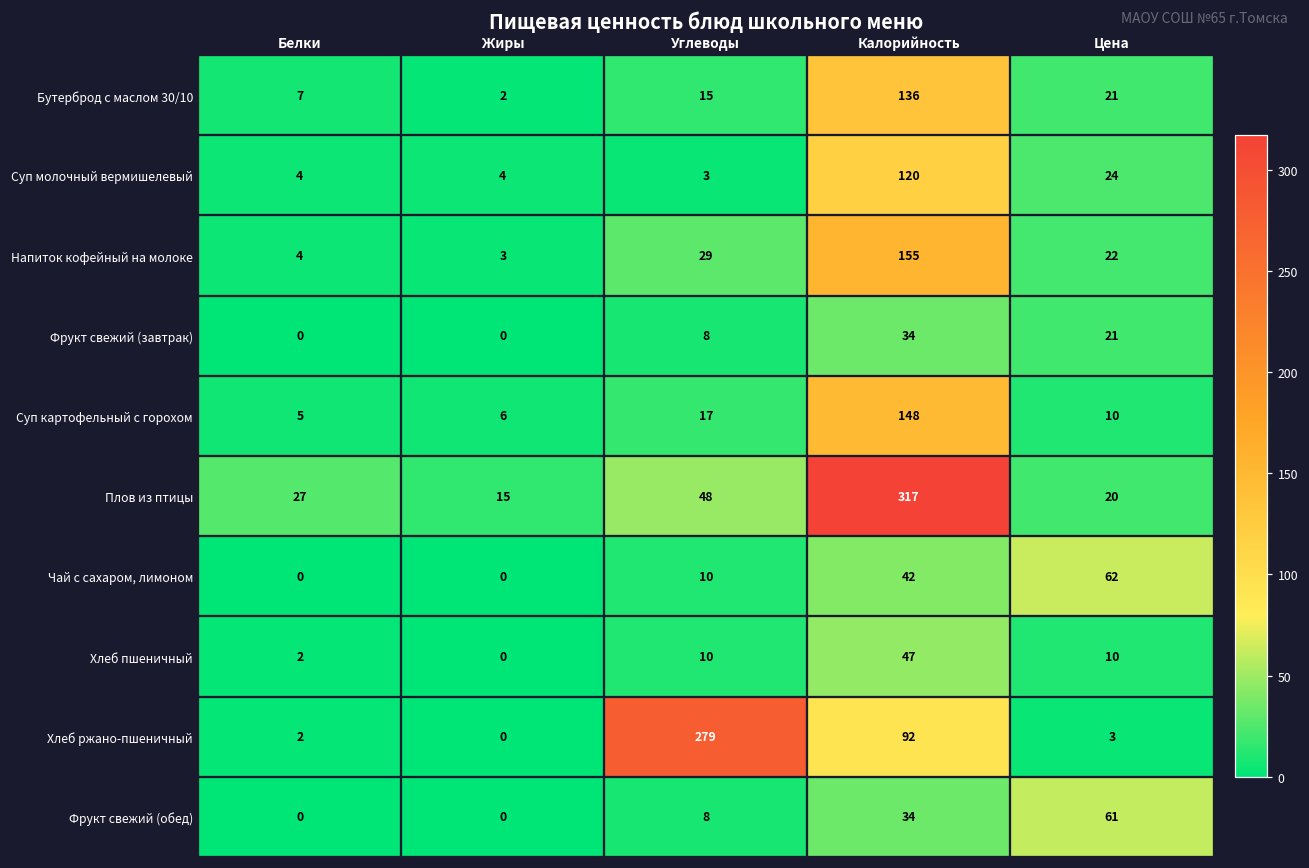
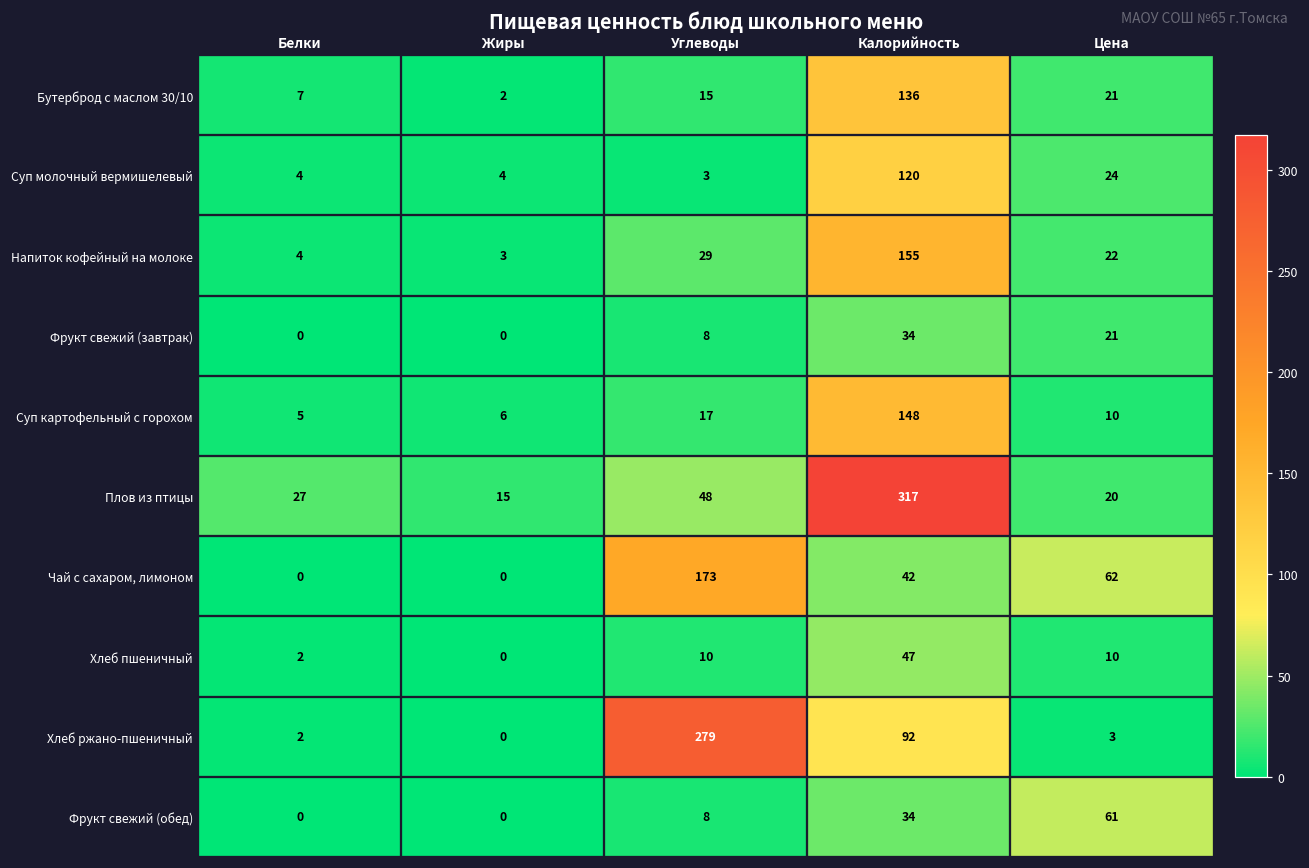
  {
    "Бутерброд с маслом 30/10": {
      "Белки": 7,
      "Жиры": 2,
      "Углеводы": 15,
      "Калорийность": 136,
      "Цена": 21
    },
    "Суп молочный вермишелевый": {
      "Белки": 4,
      "Жиры": 4,
      "Углеводы": 3,
      "Калорийность": 120,
      "Цена": 24
    },
    "Напиток кофейный на молоке": {
      "Белки": 4,
      "Жиры": 3,
      "Углеводы": 29,
      "Калорийность": 155,
      "Цена": 22
    },
    "Фрукт свежий (завтрак)": {
      "Белки": 0,
      "Жиры": 0,
      "Углеводы": 8,
      "Калорийность": 34,
      "Цена": 21
    },
    "Суп картофельный с горохом": {
      "Белки": 5,
      "Жиры": 6,
      "Углеводы": 17,
      "Калорийность": 148,
      "Цена": 10
    },
    "Плов из птицы": {
      "Белки": 27,
      "Жиры": 15,
      "Углеводы": 48,
      "Калорийность": 317,
      "Цена": 20
    },
    "Чай с сахаром, лимоном": {
      "Белки": 0,
      "Жиры": 0,
-     "Углеводы": 10,
+     "Углеводы": 173,
      "Калорийность": 42,
      "Цена": 62
    },
    "Хлеб пшеничный": {
      "Белки": 2,
      "Жиры": 0,
      "Углеводы": 10,
      "Калорийность": 47,
      "Цена": 10
    },
    "Хлеб ржано-пшеничный": {
      "Белки": 2,
      "Жиры": 0,
      "Углеводы": 279,
      "Калорийность": 92,
      "Цена": 3
    },
    "Фрукт свежий (обед)": {
      "Белки": 0,
      "Жиры": 0,
      "Углеводы": 8,
      "Калорийность": 34,
      "Цена": 61
    }
  }
